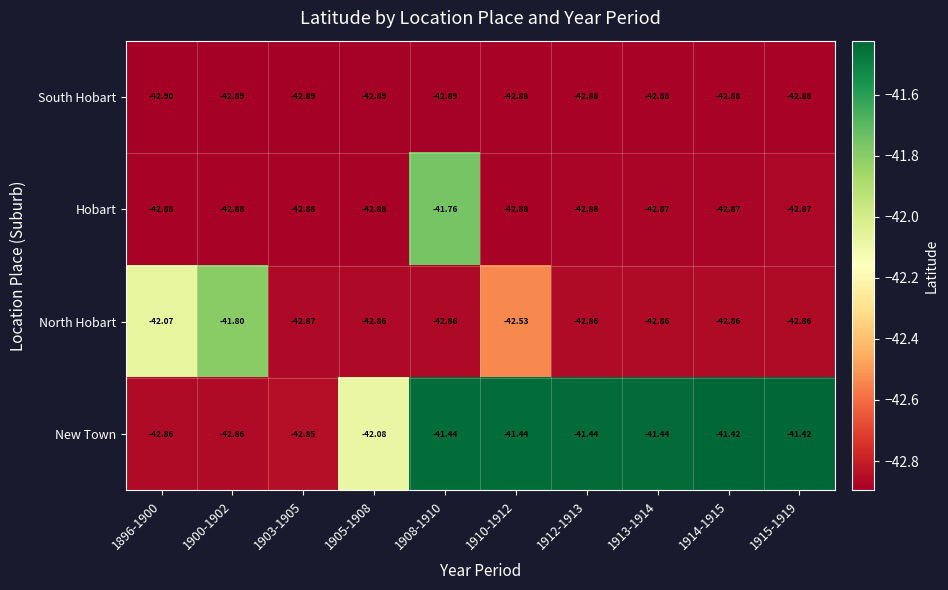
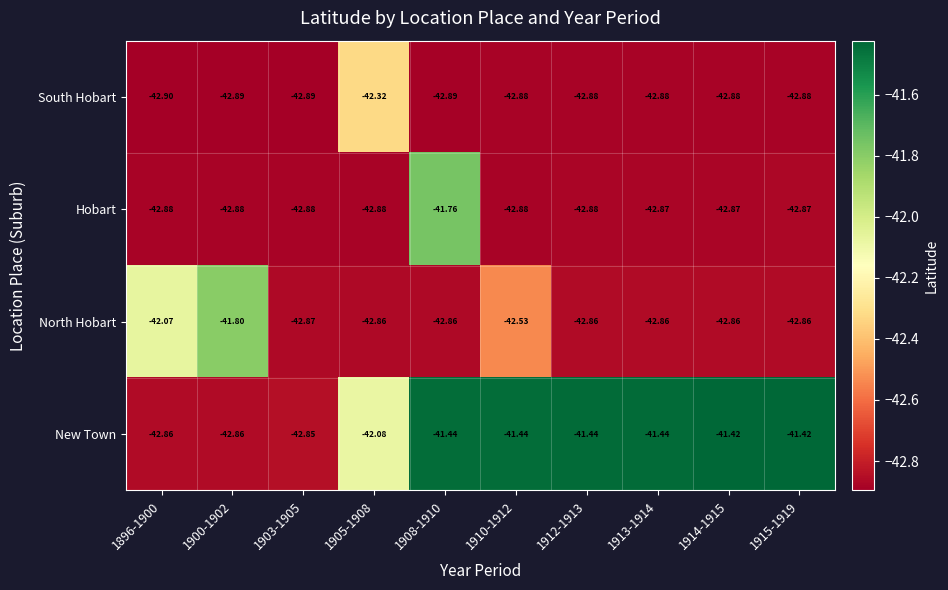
  {
    "South Hobart": {
      "1896-1900": -42.90,
      "1900-1902": -42.89,
      "1903-1905": -42.89,
-     "1905-1908": -42.89,
+     "1905-1908": -42.32,
      "1908-1910": -42.89,
      "1910-1912": -42.88,
      "1912-1913": -42.88,
      "1913-1914": -42.88,
      "1914-1915": -42.88,
      "1915-1919": -42.88
    },
    "Hobart": {
      "1896-1900": -42.88,
      "1900-1902": -42.88,
      "1903-1905": -42.88,
      "1905-1908": -42.88,
      "1908-1910": -41.76,
      "1910-1912": -42.88,
      "1912-1913": -42.88,
      "1913-1914": -42.87,
      "1914-1915": -42.87,
      "1915-1919": -42.87
    },
    "North Hobart": {
      "1896-1900": -42.07,
      "1900-1902": -41.80,
      "1903-1905": -42.87,
      "1905-1908": -42.86,
      "1908-1910": -42.86,
      "1910-1912": -42.53,
      "1912-1913": -42.86,
      "1913-1914": -42.86,
      "1914-1915": -42.86,
      "1915-1919": -42.86
    },
    "New Town": {
      "1896-1900": -42.86,
      "1900-1902": -42.86,
      "1903-1905": -42.85,
      "1905-1908": -42.08,
      "1908-1910": -41.44,
      "1910-1912": -41.44,
      "1912-1913": -41.44,
      "1913-1914": -41.44,
      "1914-1915": -41.42,
      "1915-1919": -41.42
    }
  }
